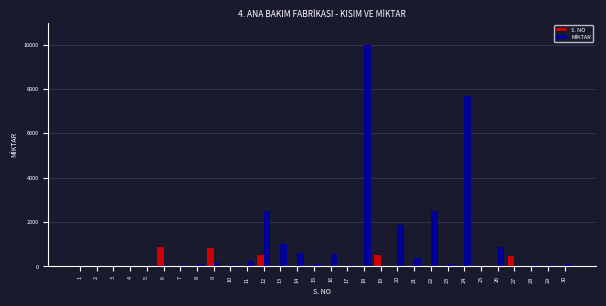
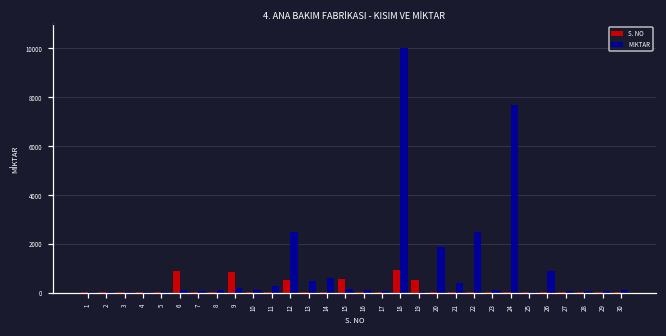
  {
    "S. NO": {
      "6": 900,
      "9": 800,
      "12": 500,
-     "15": 0,
-     "18": 0,
+     "15": 500,
+     "18": 900,
      "19": 500,
-     "27": 500
+     "27": 0
    },
    "MİKTAR": {
      "9": 200,
      "11": 300,
      "12": 2500,
-     "13": 1000,
+     "13": 500,
      "14": 600,
      "15": 100,
-     "16": 600,
+     "16": 100,
      "18": 10000,
      "20": 1800,
      "21": 400,
      "22": 2500,
      "24": 7700,
      "26": 900,
      "30": 100
    }
  }
